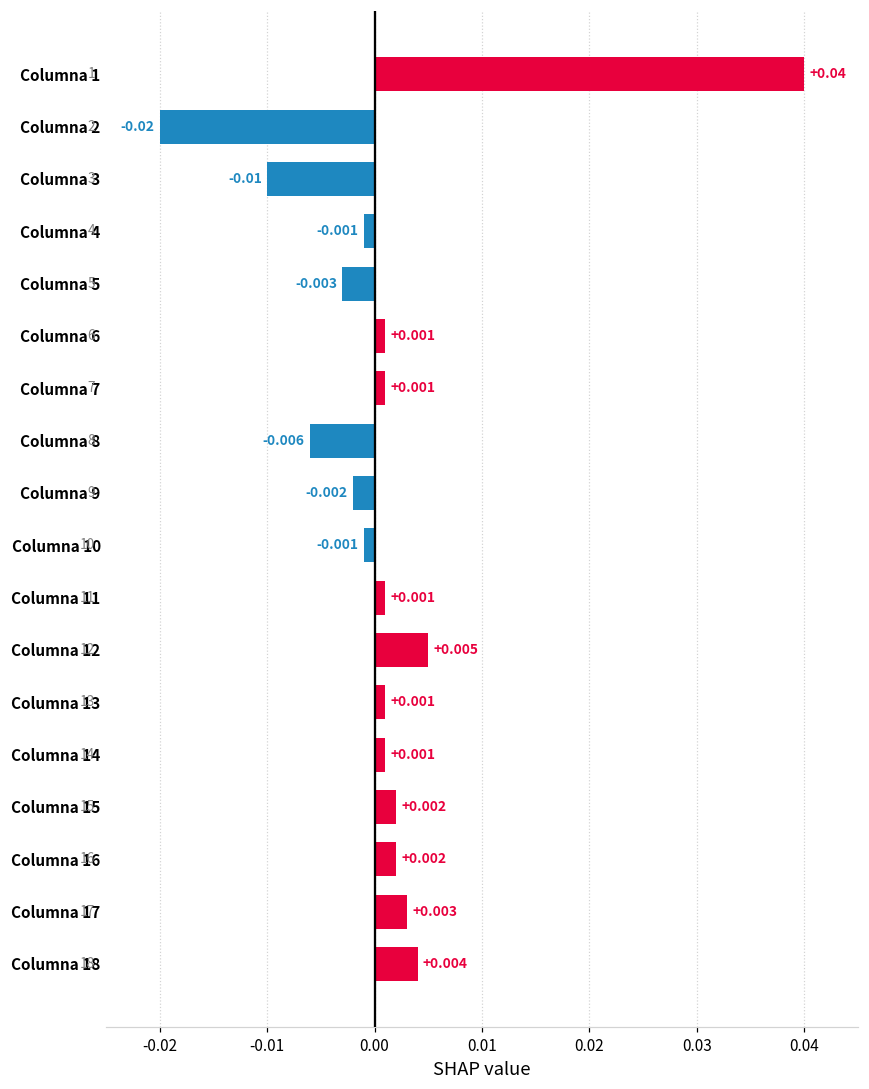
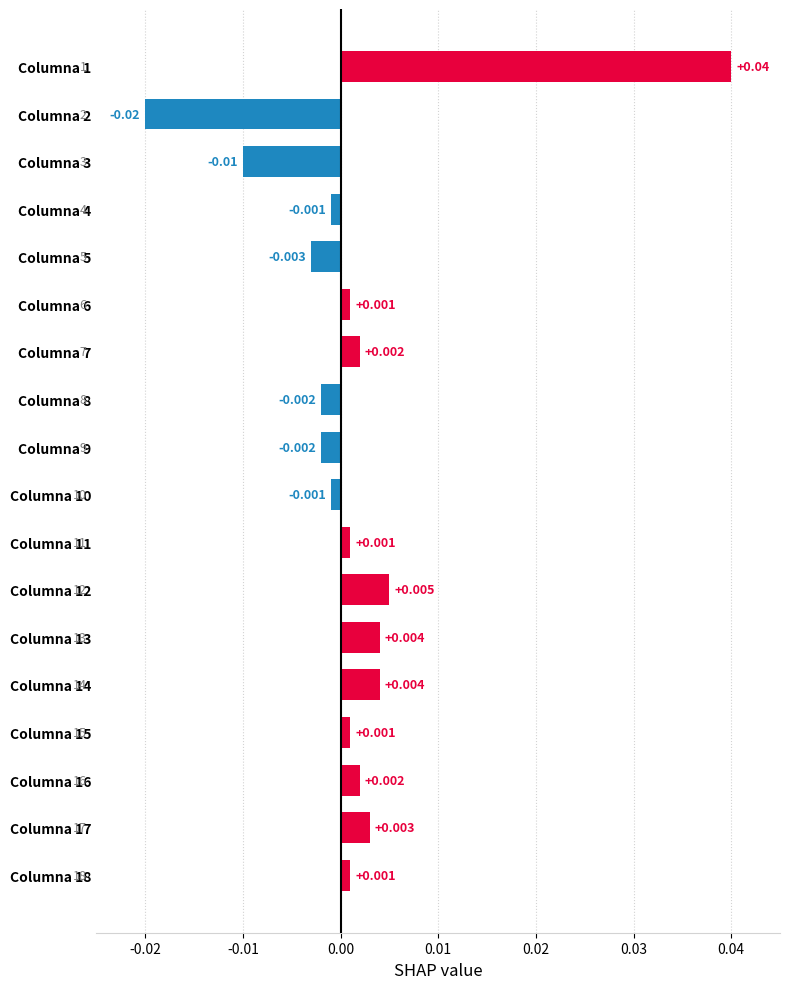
  {
    "Columna 1": "+0.04",
    "Columna 2": "-0.02",
    "Columna 3": "-0.01",
    "Columna 4": "-0.001",
    "Columna 5": "-0.003",
    "Columna 6": "+0.001",
-   "Columna 7": "+0.001",
-   "Columna 8": "-0.006",
+   "Columna 7": "+0.002",
+   "Columna 8": "-0.002",
    "Columna 9": "-0.002",
    "Columna 10": "-0.001",
    "Columna 11": "+0.001",
    "Columna 12": "+0.005",
-   "Columna 13": "+0.001",
-   "Columna 14": "+0.001",
-   "Columna 15": "+0.002",
+   "Columna 13": "+0.004",
+   "Columna 14": "+0.004",
+   "Columna 15": "+0.001",
    "Columna 16": "+0.002",
    "Columna 17": "+0.003",
-   "Columna 18": "+0.004"
+   "Columna 18": "+0.001"
  }
